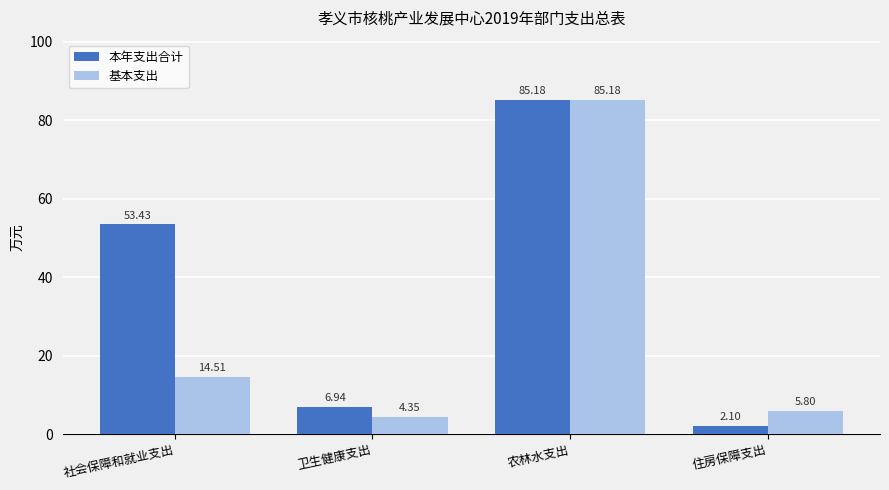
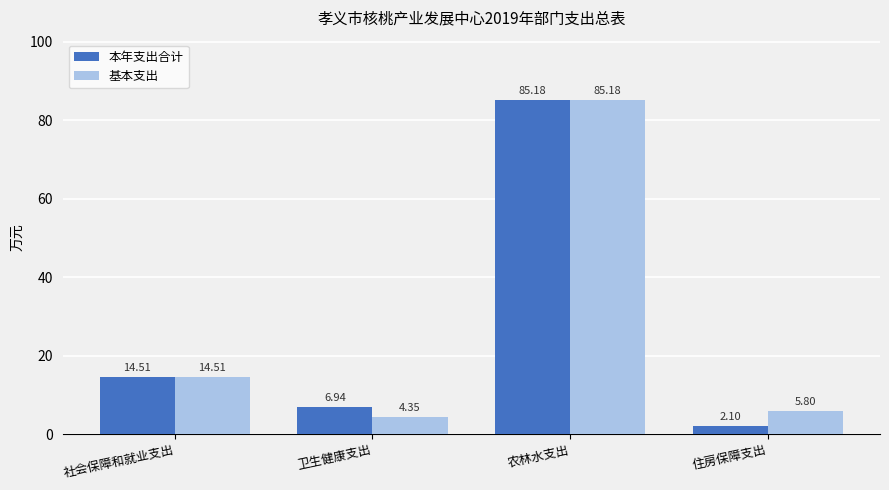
  {
    "本年支出合计": {
-     "社会保障和就业支出": 53.43,
+     "社会保障和就业支出": 14.51,
      "卫生健康支出": 6.94,
      "农林水支出": 85.18,
      "住房保障支出": 2.10
    },
    "基本支出": {
      "社会保障和就业支出": 14.51,
      "卫生健康支出": 4.35,
      "农林水支出": 85.18,
      "住房保障支出": 5.80
    }
  }
